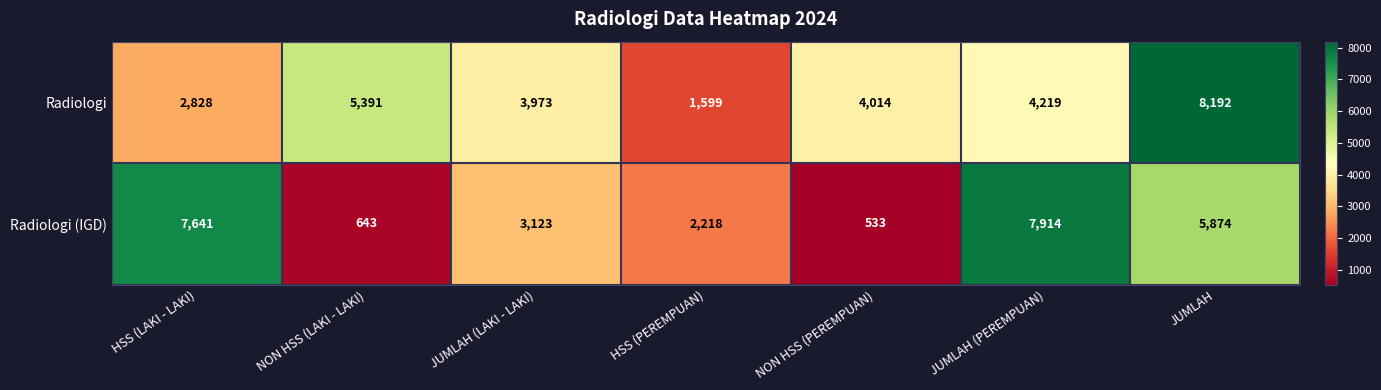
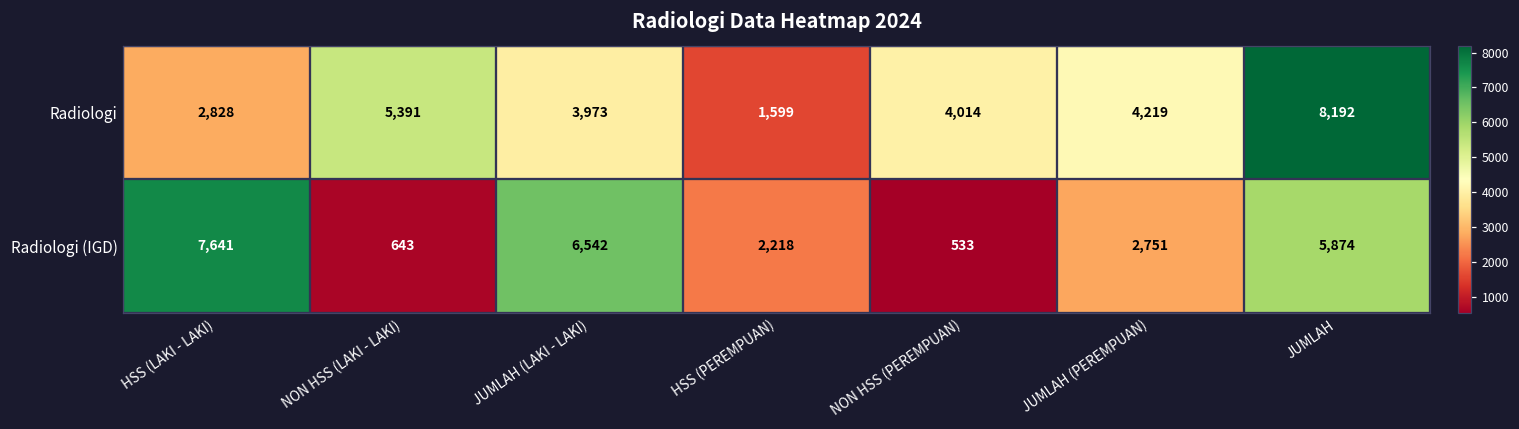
  {
    "Radiologi": {
      "HSS (LAKI - LAKI)": "2,828",
      "NON HSS (LAKI - LAKI)": "5,391",
      "JUMLAH (LAKI - LAKI)": "3,973",
      "HSS (PEREMPUAN)": "1,599",
      "NON HSS (PEREMPUAN)": "4,014",
      "JUMLAH (PEREMPUAN)": "4,219",
      "JUMLAH": "8,192"
    },
    "Radiologi (IGD)": {
      "HSS (LAKI - LAKI)": "7,641",
      "NON HSS (LAKI - LAKI)": "643",
-     "JUMLAH (LAKI - LAKI)": "3,123",
+     "JUMLAH (LAKI - LAKI)": "6,542",
      "HSS (PEREMPUAN)": "2,218",
      "NON HSS (PEREMPUAN)": "533",
-     "JUMLAH (PEREMPUAN)": "7,914",
+     "JUMLAH (PEREMPUAN)": "2,751",
      "JUMLAH": "5,874"
    }
  }
